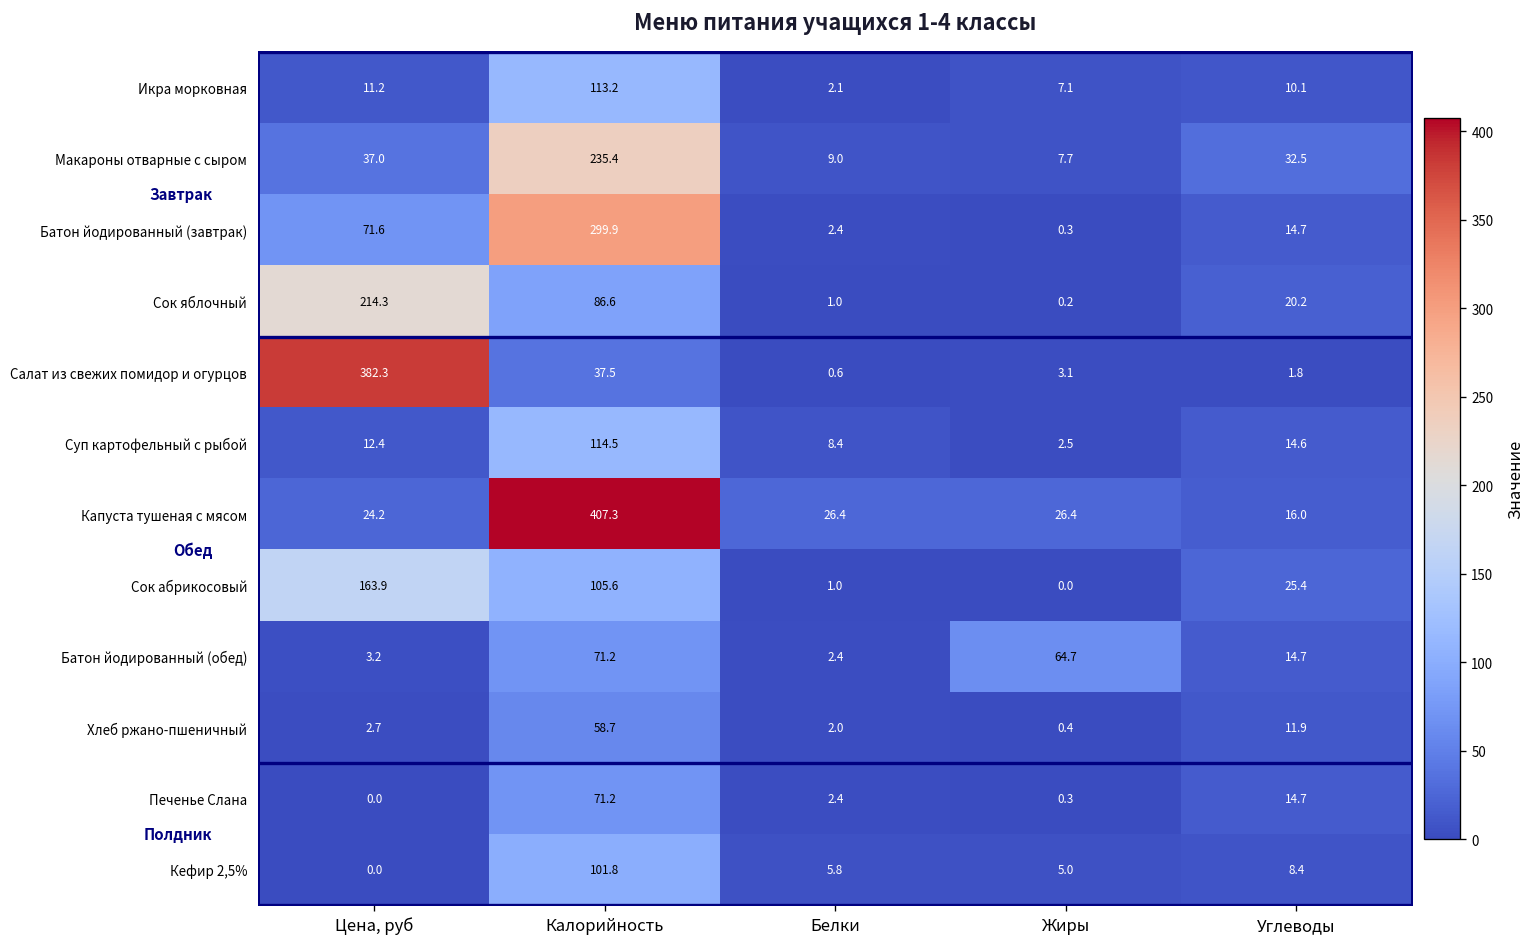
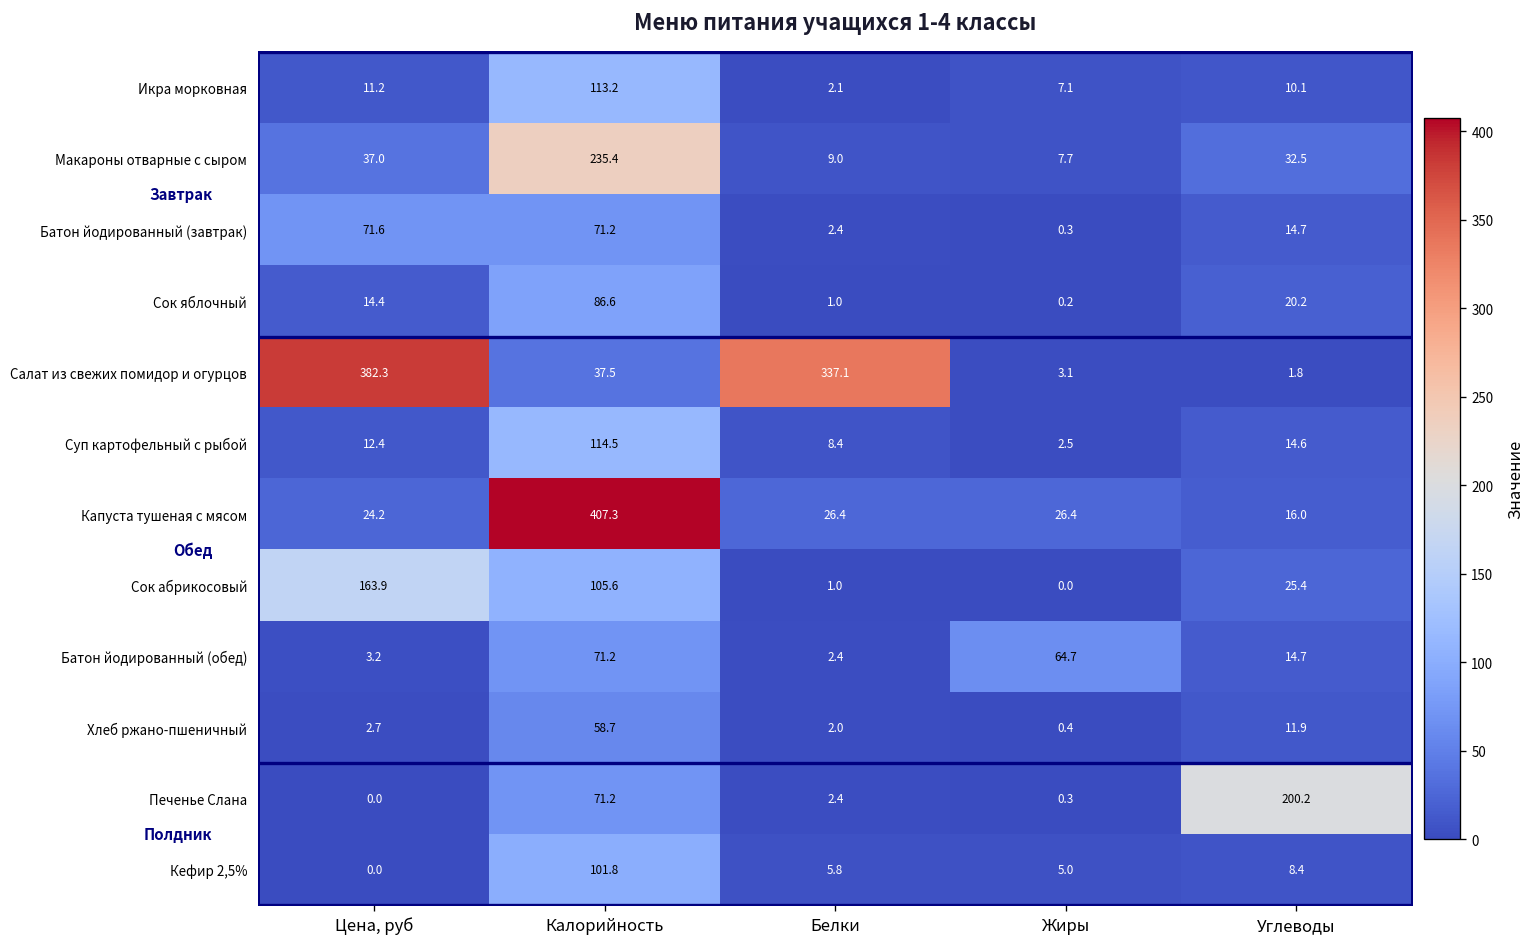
  {
    "Икра морковная": {
      "Цена, руб": 11.2,
      "Калорийность": 113.2,
      "Белки": 2.1,
      "Жиры": 7.1,
      "Углеводы": 10.1
    },
    "Макароны отварные с сыром": {
      "Цена, руб": 37.0,
      "Калорийность": 235.4,
      "Белки": 9.0,
      "Жиры": 7.7,
      "Углеводы": 32.5
    },
    "Батон йодированный (завтрак)": {
      "Цена, руб": 71.6,
-     "Калорийность": 299.9,
+     "Калорийность": 71.2,
      "Белки": 2.4,
      "Жиры": 0.3,
      "Углеводы": 14.7
    },
    "Сок яблочный": {
-     "Цена, руб": 214.3,
+     "Цена, руб": 14.4,
      "Калорийность": 86.6,
      "Белки": 1.0,
      "Жиры": 0.2,
      "Углеводы": 20.2
    },
    "Салат из свежих помидор и огурцов": {
      "Цена, руб": 382.3,
      "Калорийность": 37.5,
-     "Белки": 0.6,
+     "Белки": 337.1,
      "Жиры": 3.1,
      "Углеводы": 1.8
    },
    "Суп картофельный с рыбой": {
      "Цена, руб": 12.4,
      "Калорийность": 114.5,
      "Белки": 8.4,
      "Жиры": 2.5,
      "Углеводы": 14.6
    },
    "Капуста тушеная с мясом": {
      "Цена, руб": 24.2,
      "Калорийность": 407.3,
      "Белки": 26.4,
      "Жиры": 26.4,
      "Углеводы": 16.0
    },
    "Сок абрикосовый": {
      "Цена, руб": 163.9,
      "Калорийность": 105.6,
      "Белки": 1.0,
      "Жиры": 0.0,
      "Углеводы": 25.4
    },
    "Батон йодированный (обед)": {
      "Цена, руб": 3.2,
      "Калорийность": 71.2,
      "Белки": 2.4,
      "Жиры": 64.7,
      "Углеводы": 14.7
    },
    "Хлеб ржано-пшеничный": {
      "Цена, руб": 2.7,
      "Калорийность": 58.7,
      "Белки": 2.0,
      "Жиры": 0.4,
      "Углеводы": 11.9
    },
    "Печенье Слана": {
      "Цена, руб": 0.0,
      "Калорийность": 71.2,
      "Белки": 2.4,
      "Жиры": 0.3,
-     "Углеводы": 14.7
+     "Углеводы": 200.2
    },
    "Кефир 2,5%": {
      "Цена, руб": 0.0,
      "Калорийность": 101.8,
      "Белки": 5.8,
      "Жиры": 5.0,
      "Углеводы": 8.4
    }
  }
